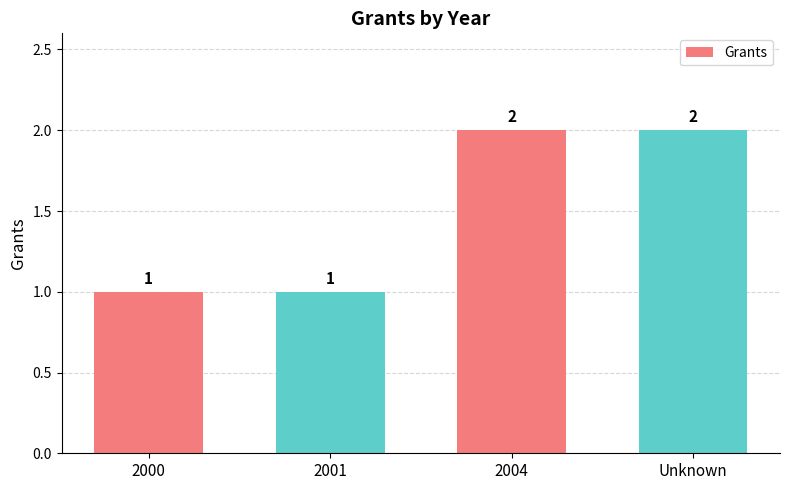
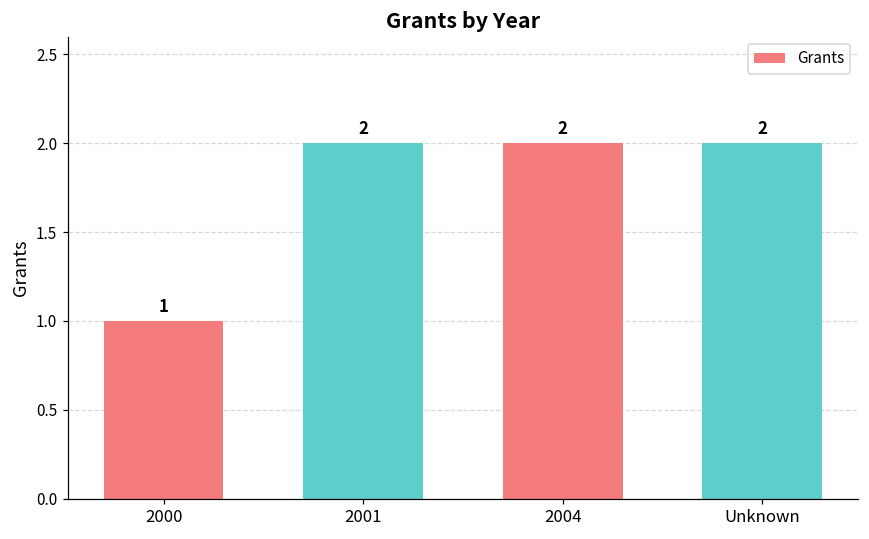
  {
    "2000": 1,
-   "2001": 1,
+   "2001": 2,
    "2004": 2,
    "Unknown": 2
  }
